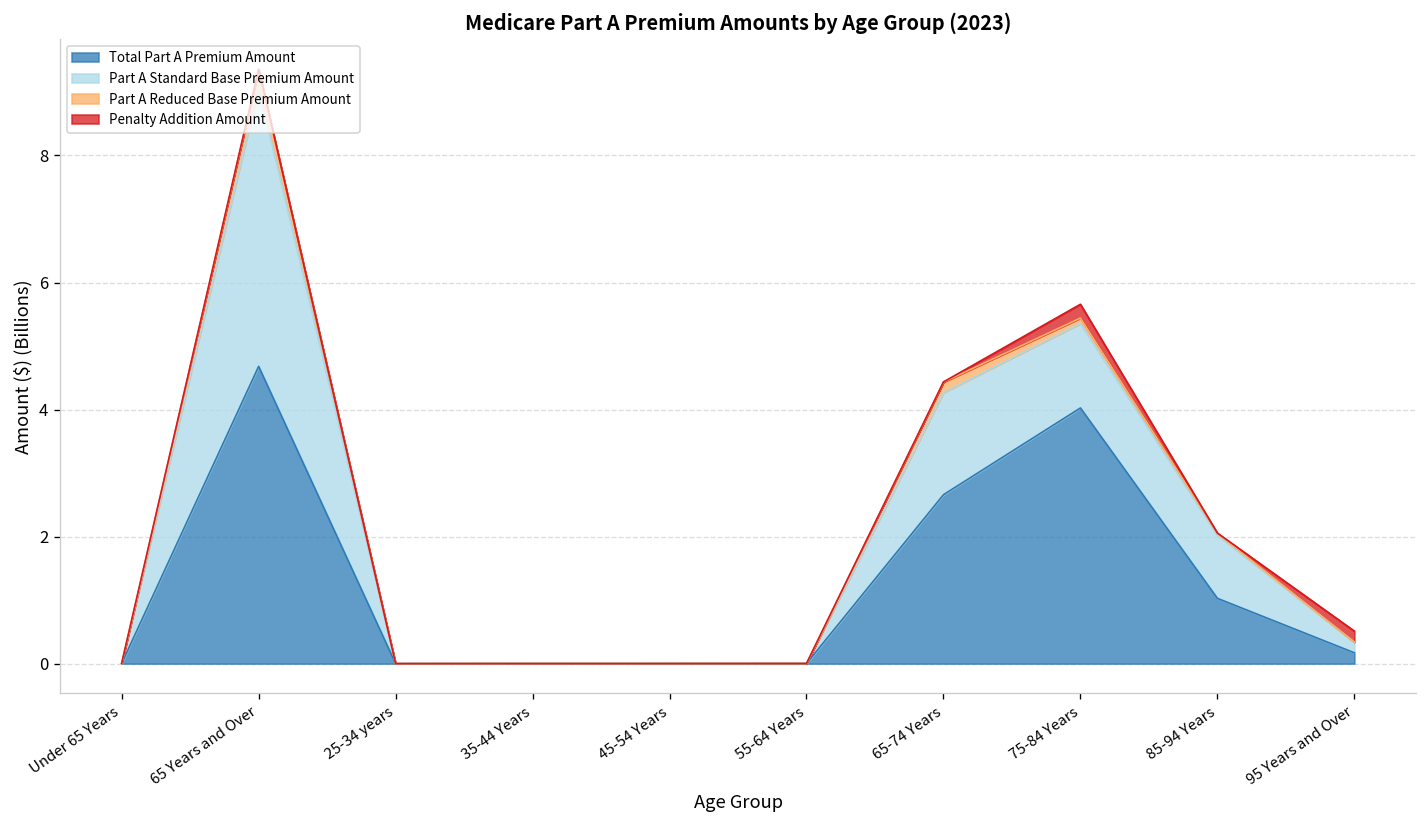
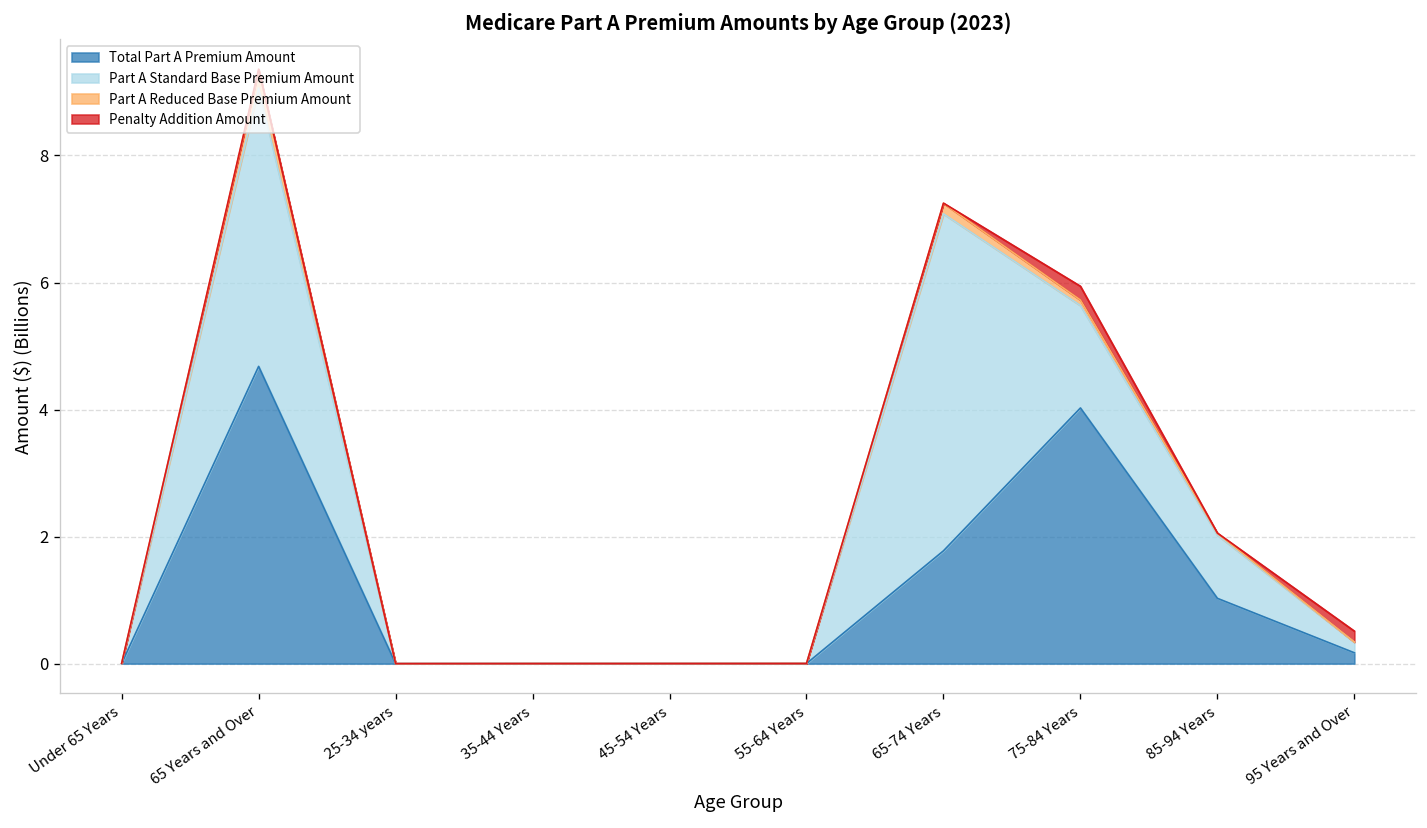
  {
    "Total Part A Premium Amount": {
      "65 Years and Over": 4.7,
-     "65-74 Years": 2.7,
+     "65-74 Years": 1.8,
      "75-84 Years": 4.0,
      "85-94 Years": 1.0,
      "95 Years and Over": 0.2
    },
    "Part A Standard Base Premium Amount": {
-     "65-74 Years": 1.6,
-     "75-84 Years": 1.3
+     "65-74 Years": 5.3,
+     "75-84 Years": 1.6
    },
    "Part A Reduced Base Premium Amount": {
      "75-84 Years": 0.1
    },
    "Penalty Addition Amount": {
      "75-84 Years": 0.2,
      "95 Years and Over": 0.2
    }
  }
